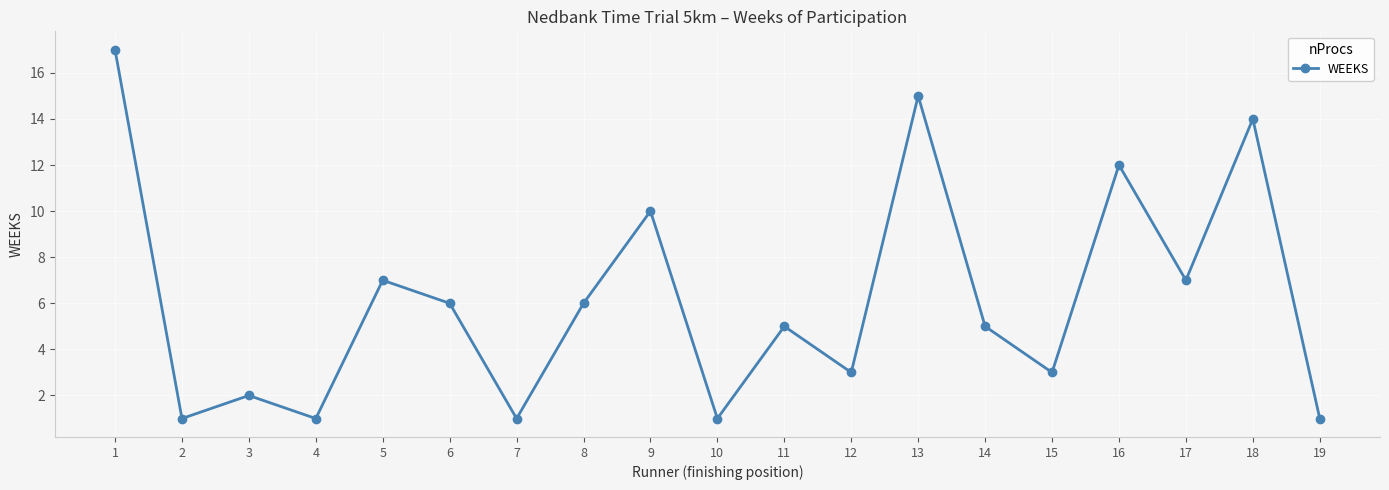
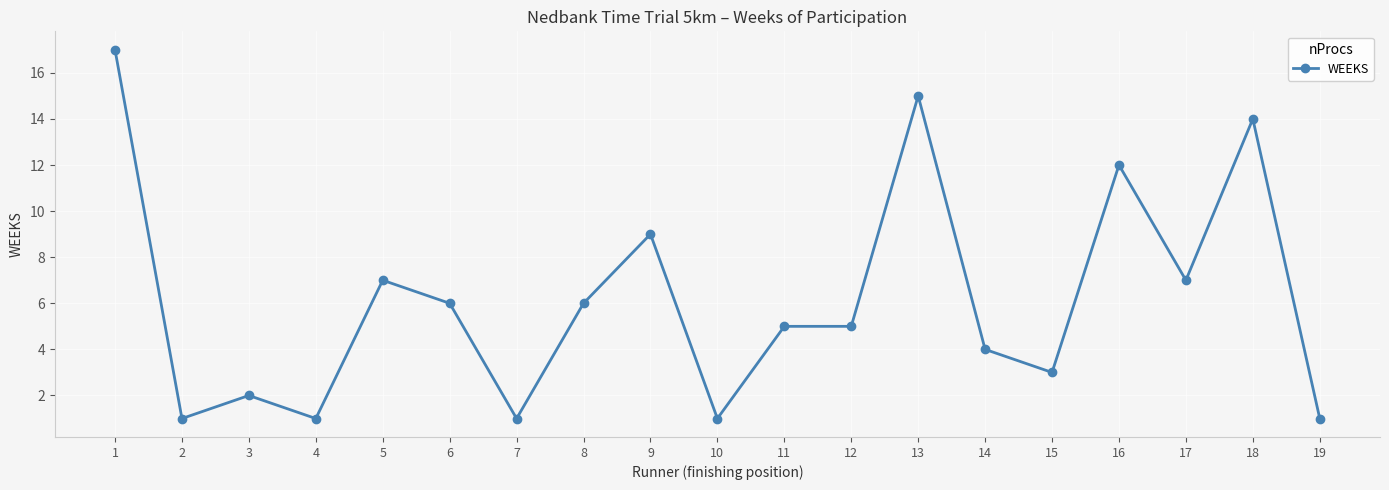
  {
    "1": 17,
    "2": 1,
    "3": 2,
    "4": 1,
    "5": 7,
    "6": 6,
    "7": 1,
    "8": 6,
-   "9": 10,
+   "9": 9,
    "10": 1,
    "11": 5,
-   "12": 3,
+   "12": 5,
    "13": 15,
-   "14": 5,
+   "14": 4,
    "15": 3,
    "16": 12,
    "17": 7,
    "18": 14,
    "19": 1
  }
